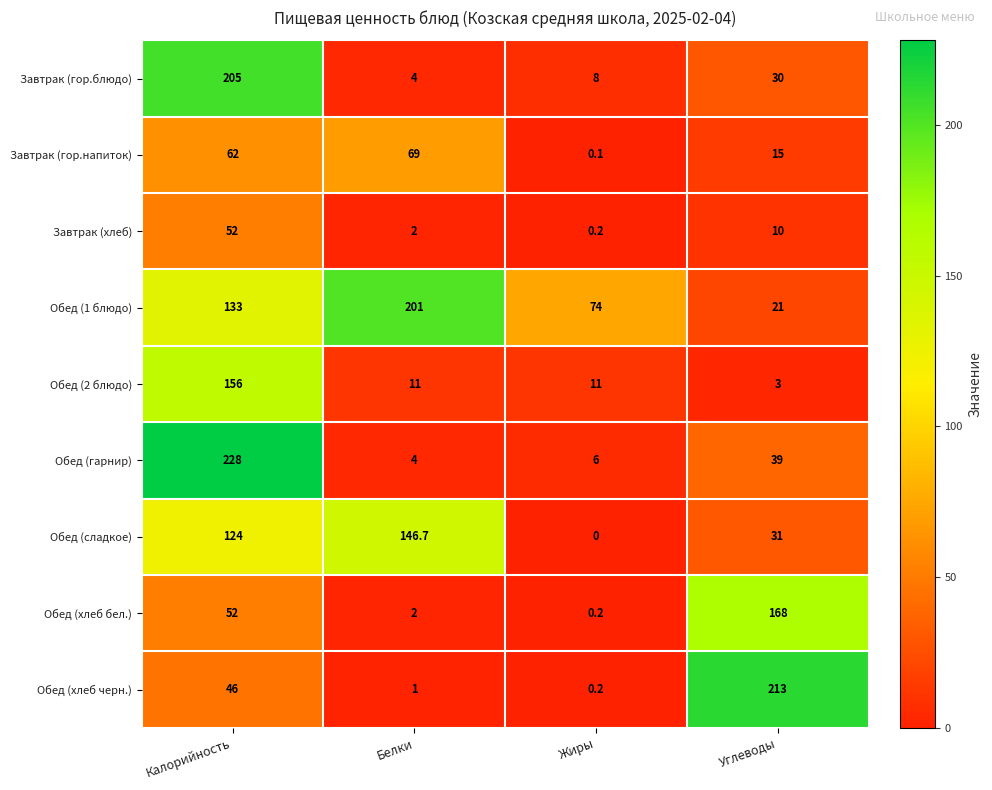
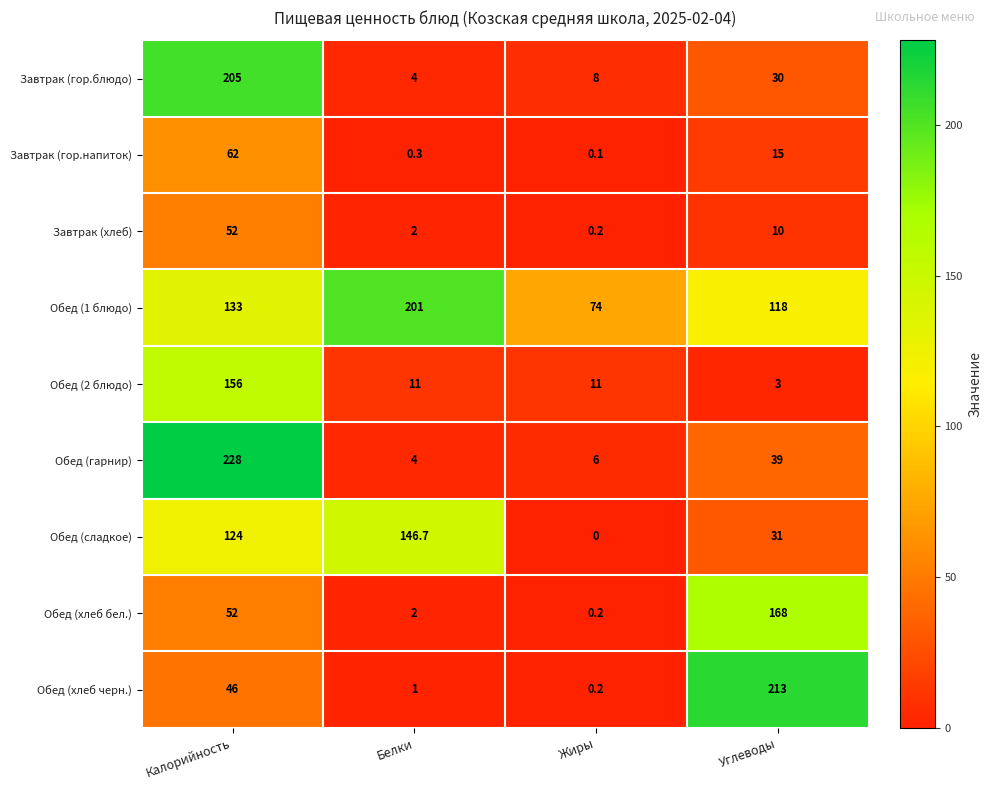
  {
    "Завтрак (гор.блюдо)": {
      "Калорийность": 205,
      "Белки": 4,
      "Жиры": 8,
      "Углеводы": 30
    },
    "Завтрак (гор.напиток)": {
      "Калорийность": 62,
-     "Белки": 69,
+     "Белки": 0.3,
      "Жиры": 0.1,
      "Углеводы": 15
    },
    "Завтрак (хлеб)": {
      "Калорийность": 52,
      "Белки": 2,
      "Жиры": 0.2,
      "Углеводы": 10
    },
    "Обед (1 блюдо)": {
      "Калорийность": 133,
      "Белки": 201,
      "Жиры": 74,
-     "Углеводы": 21
+     "Углеводы": 118
    },
    "Обед (2 блюдо)": {
      "Калорийность": 156,
      "Белки": 11,
      "Жиры": 11,
      "Углеводы": 3
    },
    "Обед (гарнир)": {
      "Калорийность": 228,
      "Белки": 4,
      "Жиры": 6,
      "Углеводы": 39
    },
    "Обед (сладкое)": {
      "Калорийность": 124,
      "Белки": 146.7,
      "Жиры": 0,
      "Углеводы": 31
    },
    "Обед (хлеб бел.)": {
      "Калорийность": 52,
      "Белки": 2,
      "Жиры": 0.2,
      "Углеводы": 168
    },
    "Обед (хлеб черн.)": {
      "Калорийность": 46,
      "Белки": 1,
      "Жиры": 0.2,
      "Углеводы": 213
    }
  }
